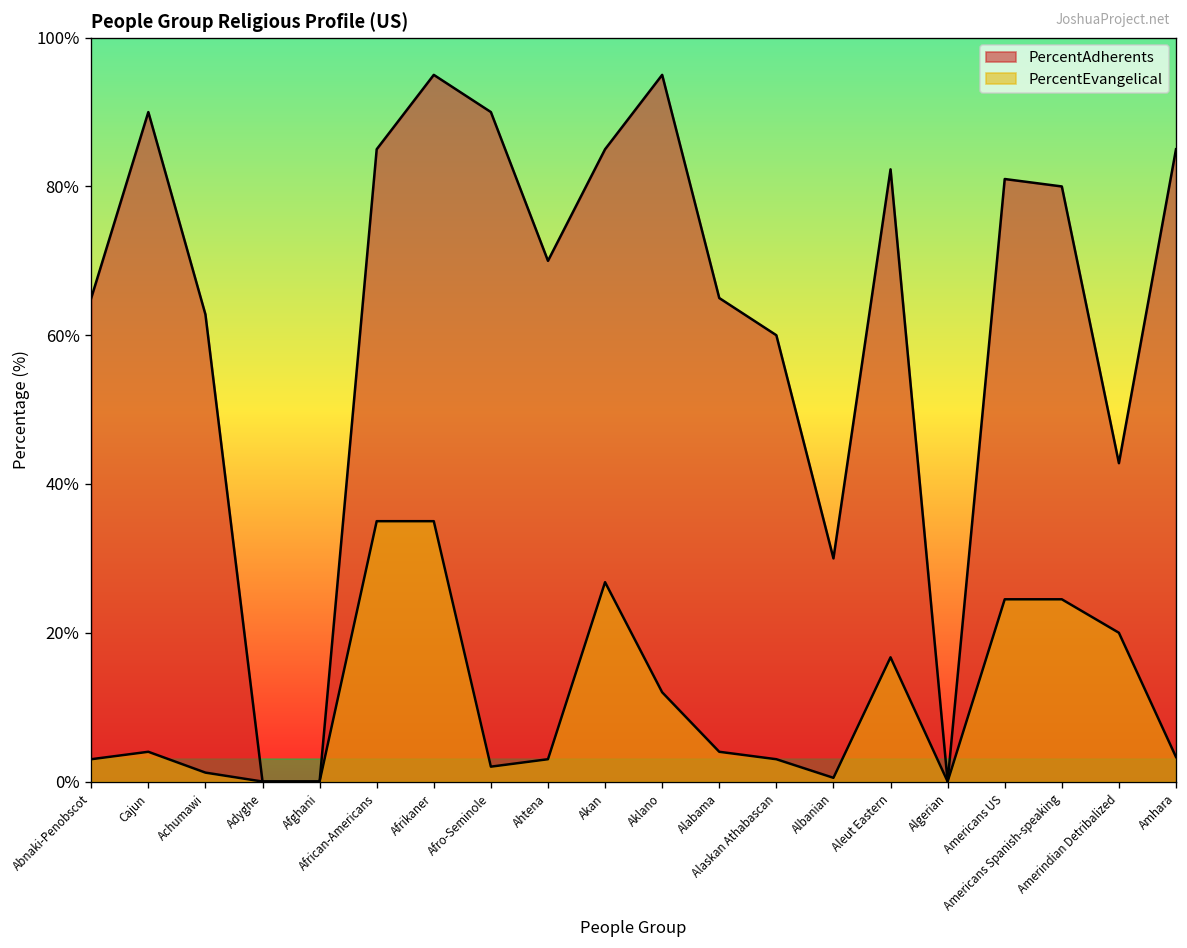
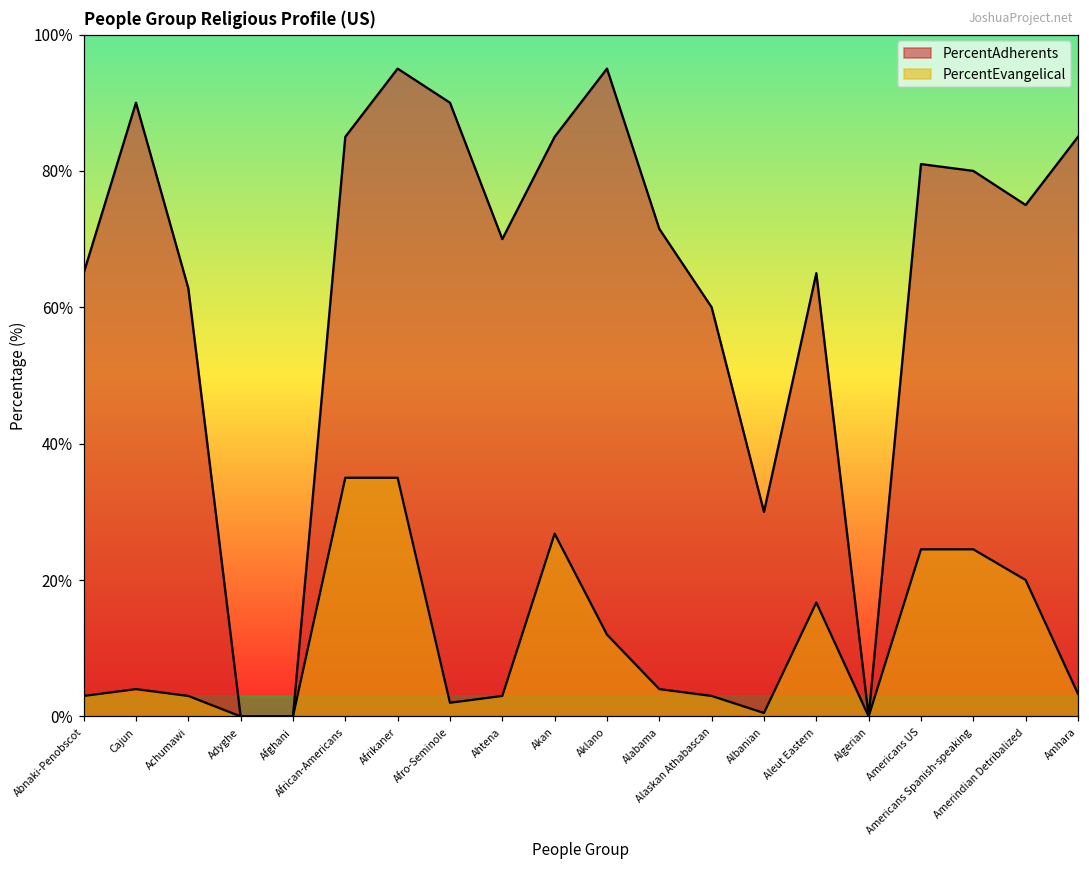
  {
    "PercentAdherents": {
      "Abnaki-Penobscot": "65%",
      "Cajun": "90%",
      "Achumawi": "63%",
      "African-Americans": "85%",
      "Afrikaner": "95%",
      "Afro-Seminole": "90%",
      "Ahtena": "70%",
      "Akan": "85%",
      "Aklano": "95%",
-     "Alabama": "65%",
+     "Alabama": "72%",
      "Alaskan Athabascan": "60%",
      "Albanian": "30%",
-     "Aleut Eastern": "82%",
+     "Aleut Eastern": "65%",
      "Americans US": "81%",
      "Americans Spanish-speaking": "80%",
-     "Amerindian Detribalized": "43%",
+     "Amerindian Detribalized": "75%",
      "Amhara": "85%"
    },
    "PercentEvangelical": {
      "Abnaki-Penobscot": "3%",
      "Cajun": "4%",
-     "Achumawi": "1%",
+     "Achumawi": "3%",
      "African-Americans": "35%",
      "Afrikaner": "35%",
      "Afro-Seminole": "2%",
      "Ahtena": "3%",
      "Akan": "27%",
      "Aklano": "12%",
      "Alabama": "4%",
      "Alaskan Athabascan": "3%",
      "Albanian": "1%",
      "Aleut Eastern": "17%",
      "Americans US": "25%",
      "Americans Spanish-speaking": "25%",
      "Amerindian Detribalized": "20%",
      "Amhara": "3%"
    }
  }
